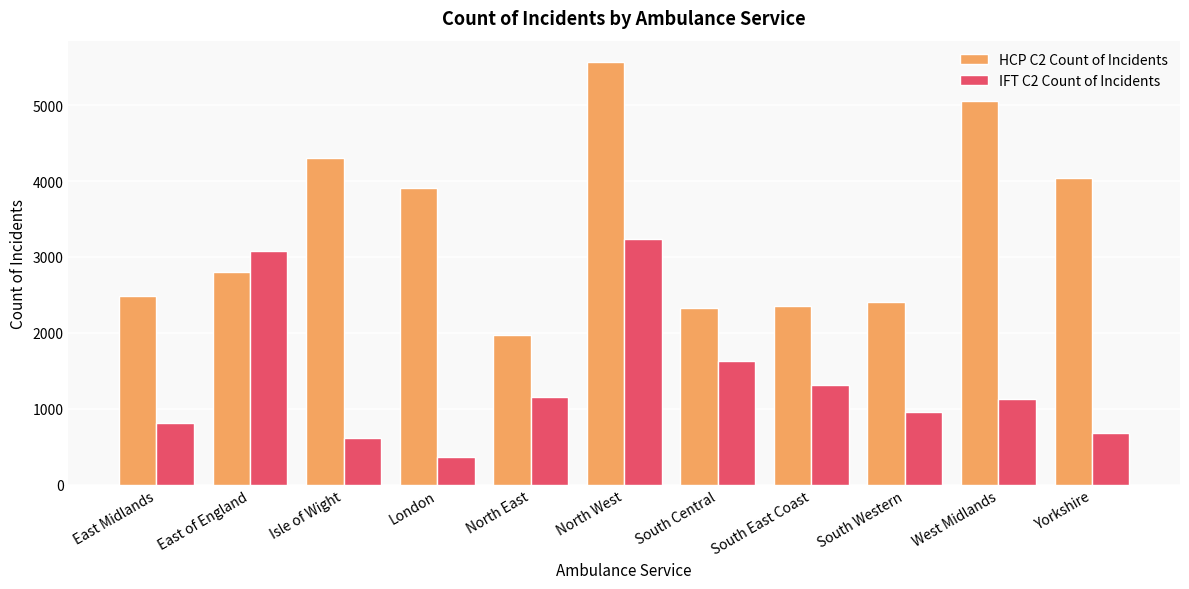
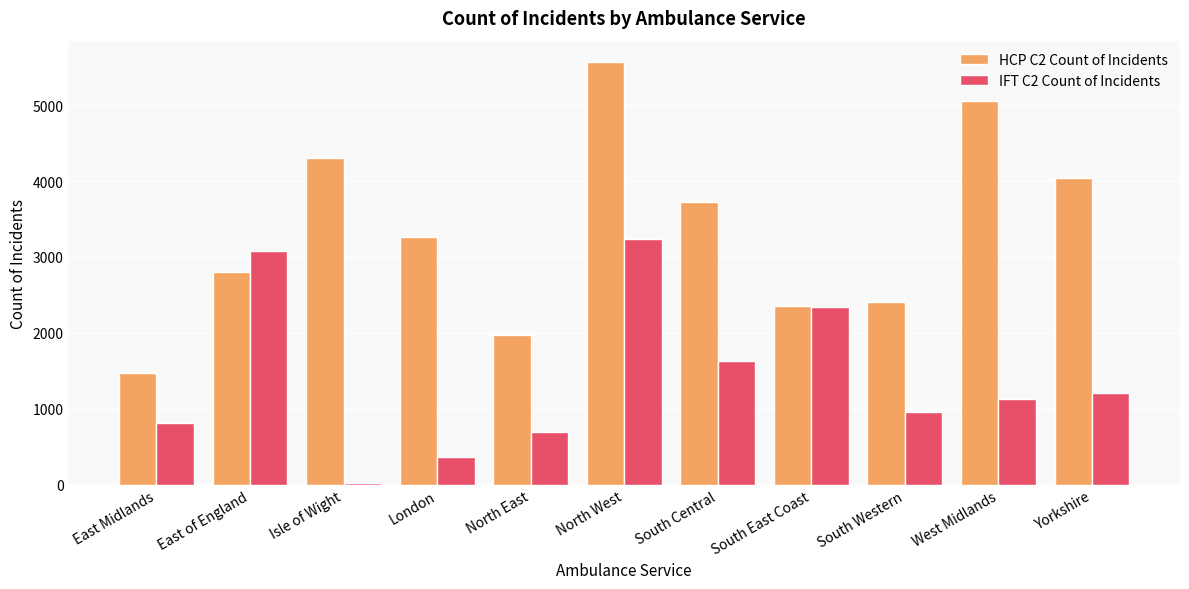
  {
    "HCP C2 Count of Incidents": {
-     "East Midlands": 2500,
+     "East Midlands": 1500,
      "East of England": 2800,
      "Isle of Wight": 4300,
-     "London": 3900,
+     "London": 3300,
      "North East": 2000,
      "North West": 5600,
-     "South Central": 2300,
+     "South Central": 3700,
      "South East Coast": 2400,
      "South Western": 2400,
      "West Midlands": 5100,
      "Yorkshire": 4000
    },
    "IFT C2 Count of Incidents": {
      "East Midlands": 800,
      "East of England": 3100,
-     "Isle of Wight": 600,
+     "Isle of Wight": 0,
      "London": 400,
-     "North East": 1200,
+     "North East": 700,
      "North West": 3200,
      "South Central": 1600,
-     "South East Coast": 1300,
+     "South East Coast": 2300,
      "South Western": 1000,
      "West Midlands": 1100,
-     "Yorkshire": 700
+     "Yorkshire": 1200
    }
  }
